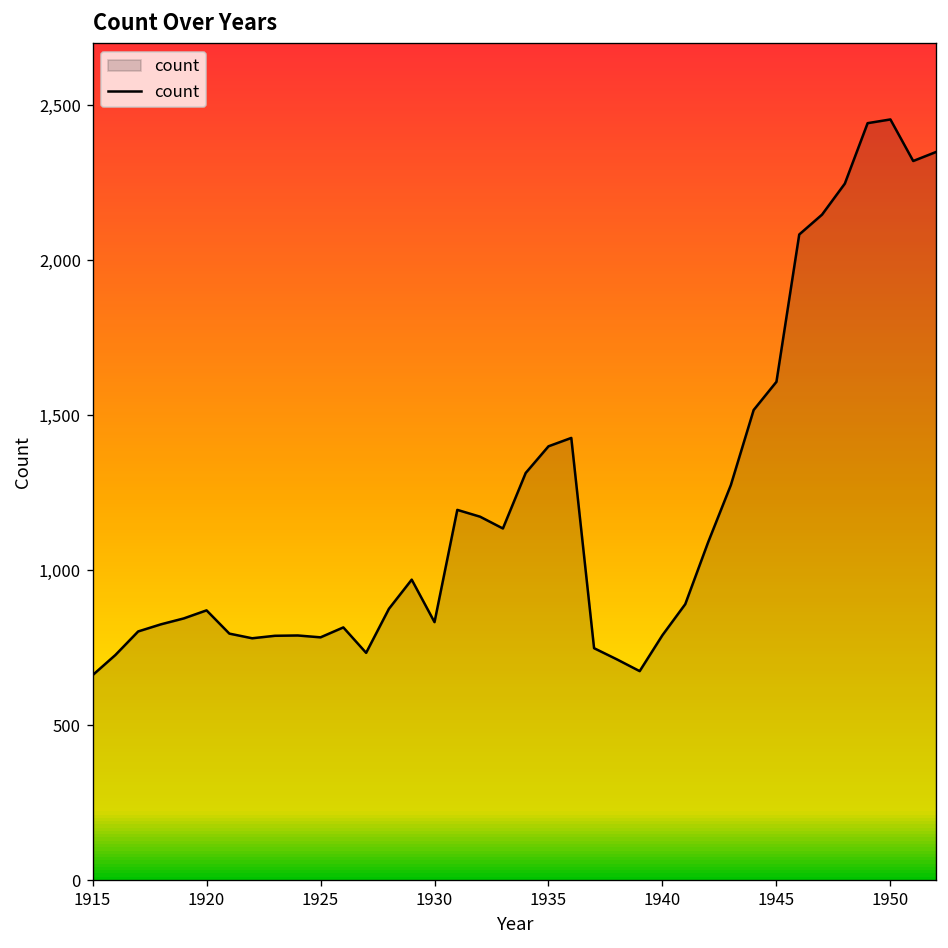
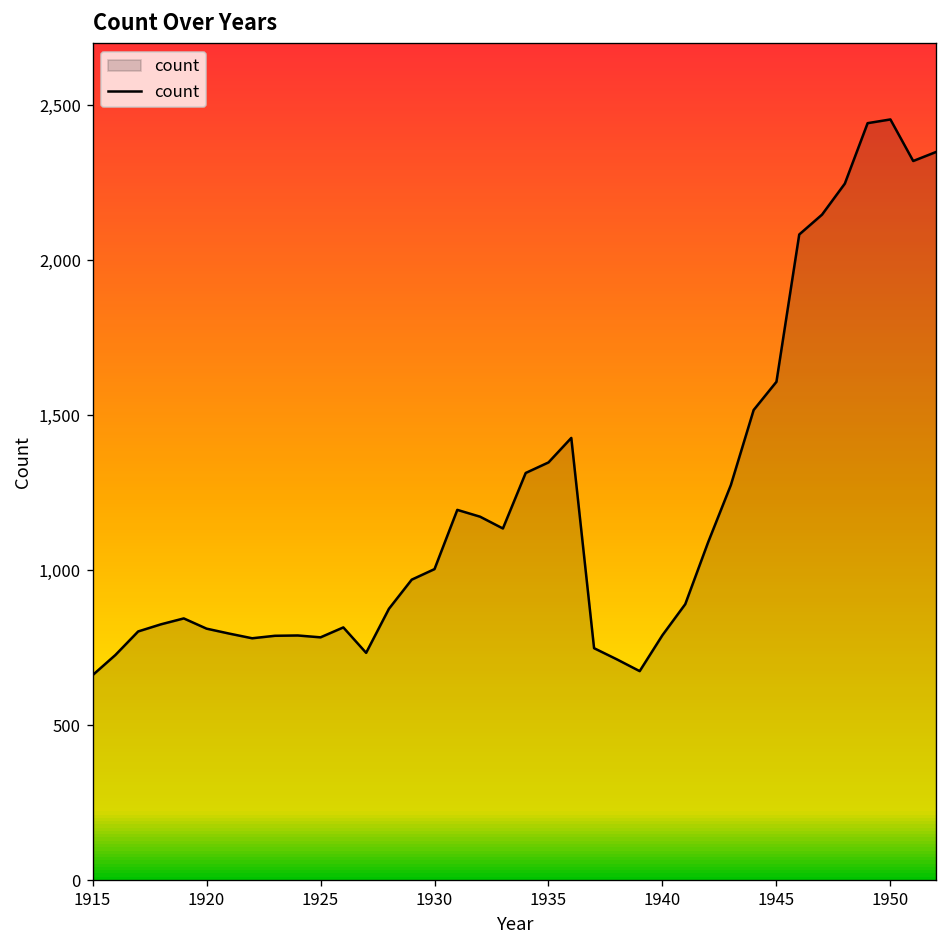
  {
    "1915": "660",
-   "1920": "870",
+   "1920": "810",
    "1925": "780",
-   "1930": "830",
-   "1935": "1,400",
+   "1930": "1,000",
+   "1935": "1,350",
    "1940": "790",
    "1945": "1,610",
    "1950": "2,450"
  }
